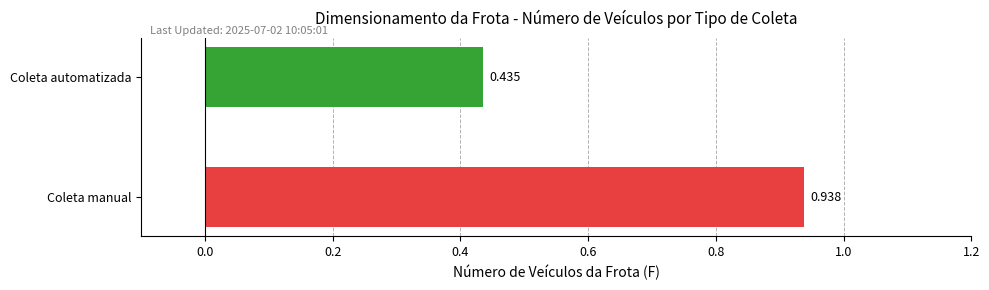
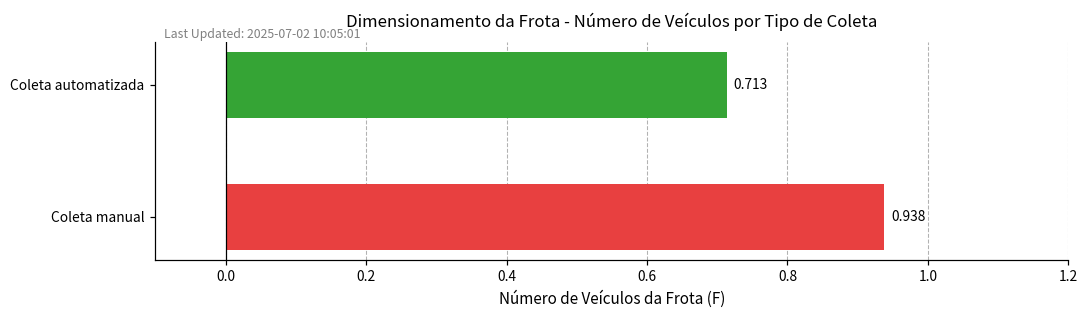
  {
-   "Coleta automatizada": 0.435,
+   "Coleta automatizada": 0.713,
    "Coleta manual": 0.938
  }
